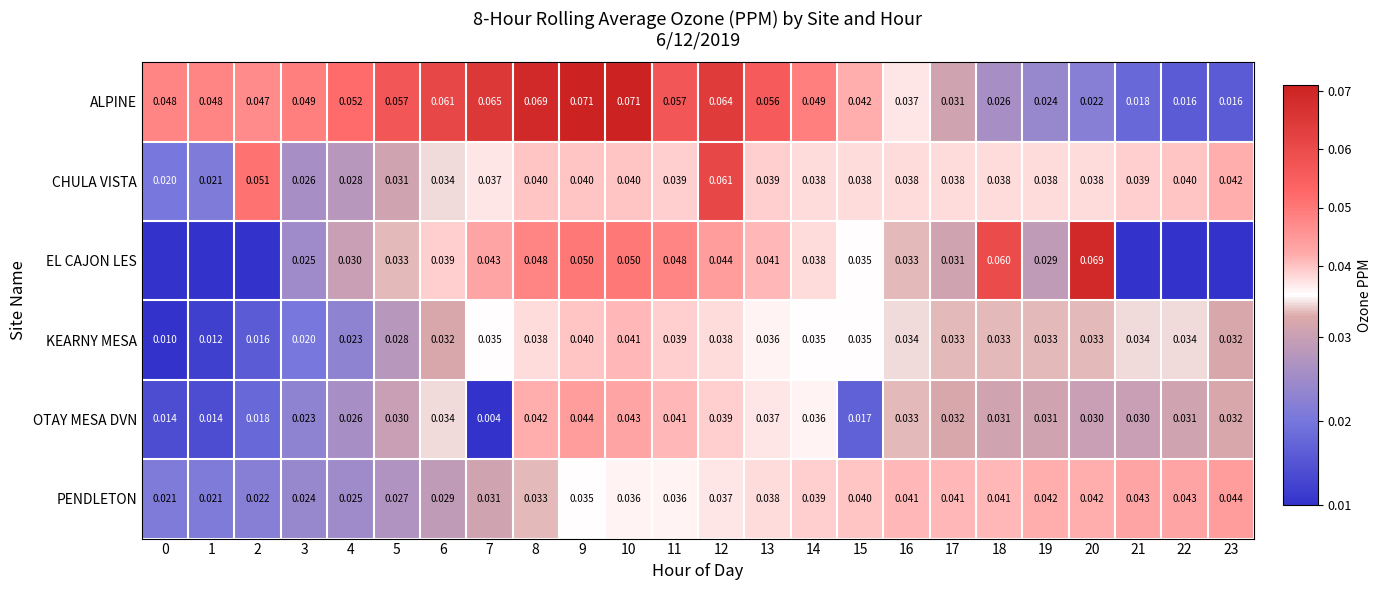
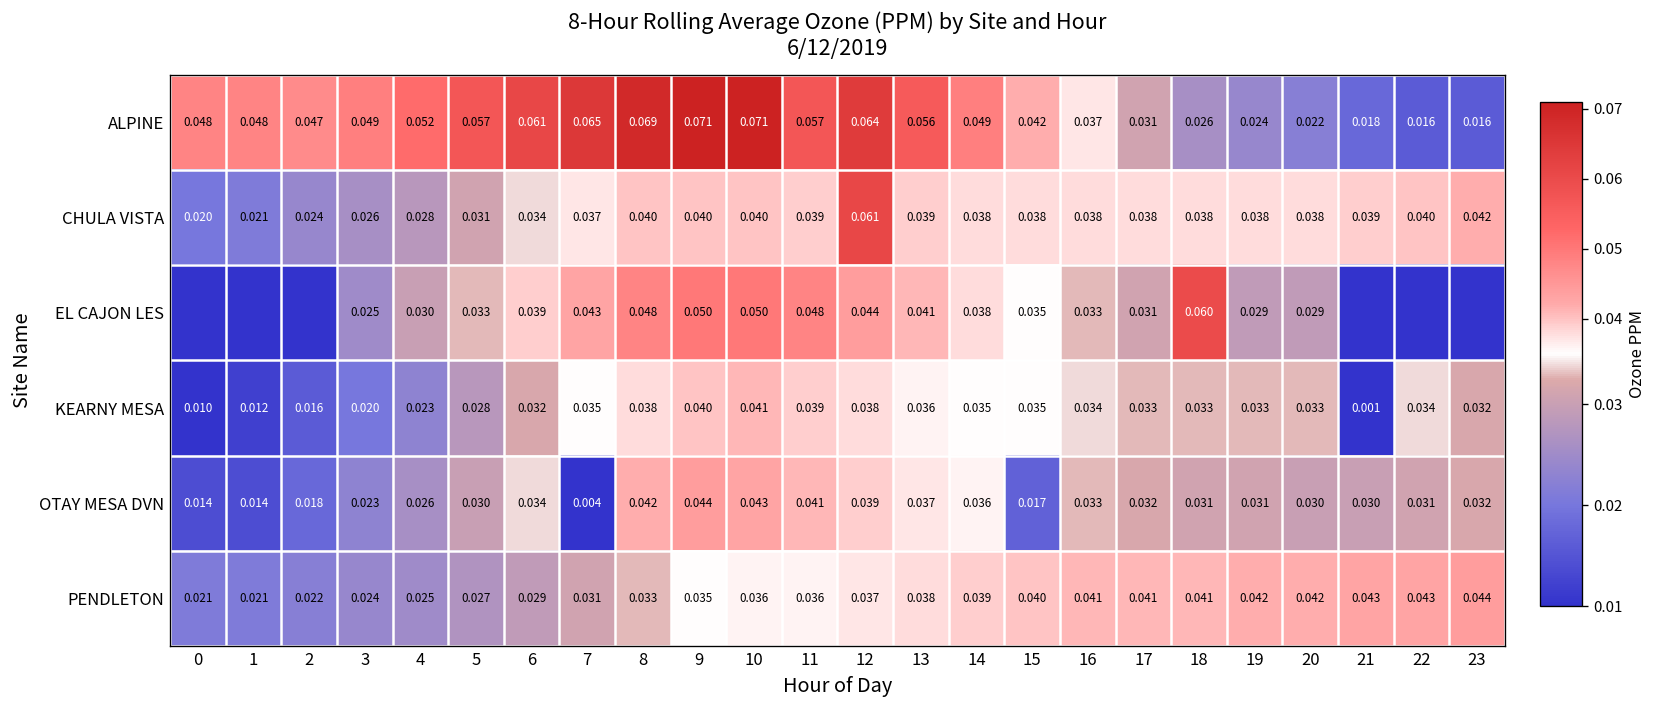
  {
    "ALPINE": {
      "0": 0.048,
      "1": 0.048,
      "2": 0.047,
      "3": 0.049,
      "4": 0.052,
      "5": 0.057,
      "6": 0.061,
      "7": 0.065,
      "8": 0.069,
      "9": 0.071,
      "10": 0.071,
      "11": 0.057,
      "12": 0.064,
      "13": 0.056,
      "14": 0.049,
      "15": 0.042,
      "16": 0.037,
      "17": 0.031,
      "18": 0.026,
      "19": 0.024,
      "20": 0.022,
      "21": 0.018,
      "22": 0.016,
      "23": 0.016
    },
    "CHULA VISTA": {
      "0": 0.020,
      "1": 0.021,
-     "2": 0.051,
+     "2": 0.024,
      "3": 0.026,
      "4": 0.028,
      "5": 0.031,
      "6": 0.034,
      "7": 0.037,
      "8": 0.040,
      "9": 0.040,
      "10": 0.040,
      "11": 0.039,
      "12": 0.061,
      "13": 0.039,
      "14": 0.038,
      "15": 0.038,
      "16": 0.038,
      "17": 0.038,
      "18": 0.038,
      "19": 0.038,
      "20": 0.038,
      "21": 0.039,
      "22": 0.040,
      "23": 0.042
    },
    "EL CAJON LES": {
      "3": 0.025,
      "4": 0.030,
      "5": 0.033,
      "6": 0.039,
      "7": 0.043,
      "8": 0.048,
      "9": 0.050,
      "10": 0.050,
      "11": 0.048,
      "12": 0.044,
      "13": 0.041,
      "14": 0.038,
      "15": 0.035,
      "16": 0.033,
      "17": 0.031,
      "18": 0.060,
      "19": 0.029,
-     "20": 0.069
+     "20": 0.029
    },
    "KEARNY MESA": {
      "0": 0.010,
      "1": 0.012,
      "2": 0.016,
      "3": 0.020,
      "4": 0.023,
      "5": 0.028,
      "6": 0.032,
      "7": 0.035,
      "8": 0.038,
      "9": 0.040,
      "10": 0.041,
      "11": 0.039,
      "12": 0.038,
      "13": 0.036,
      "14": 0.035,
      "15": 0.035,
      "16": 0.034,
      "17": 0.033,
      "18": 0.033,
      "19": 0.033,
      "20": 0.033,
-     "21": 0.034,
+     "21": 0.001,
      "22": 0.034,
      "23": 0.032
    },
    "OTAY MESA DVN": {
      "0": 0.014,
      "1": 0.014,
      "2": 0.018,
      "3": 0.023,
      "4": 0.026,
      "5": 0.030,
      "6": 0.034,
      "7": 0.004,
      "8": 0.042,
      "9": 0.044,
      "10": 0.043,
      "11": 0.041,
      "12": 0.039,
      "13": 0.037,
      "14": 0.036,
      "15": 0.017,
      "16": 0.033,
      "17": 0.032,
      "18": 0.031,
      "19": 0.031,
      "20": 0.030,
      "21": 0.030,
      "22": 0.031,
      "23": 0.032
    },
    "PENDLETON": {
      "0": 0.021,
      "1": 0.021,
      "2": 0.022,
      "3": 0.024,
      "4": 0.025,
      "5": 0.027,
      "6": 0.029,
      "7": 0.031,
      "8": 0.033,
      "9": 0.035,
      "10": 0.036,
      "11": 0.036,
      "12": 0.037,
      "13": 0.038,
      "14": 0.039,
      "15": 0.040,
      "16": 0.041,
      "17": 0.041,
      "18": 0.041,
      "19": 0.042,
      "20": 0.042,
      "21": 0.043,
      "22": 0.043,
      "23": 0.044
    }
  }
